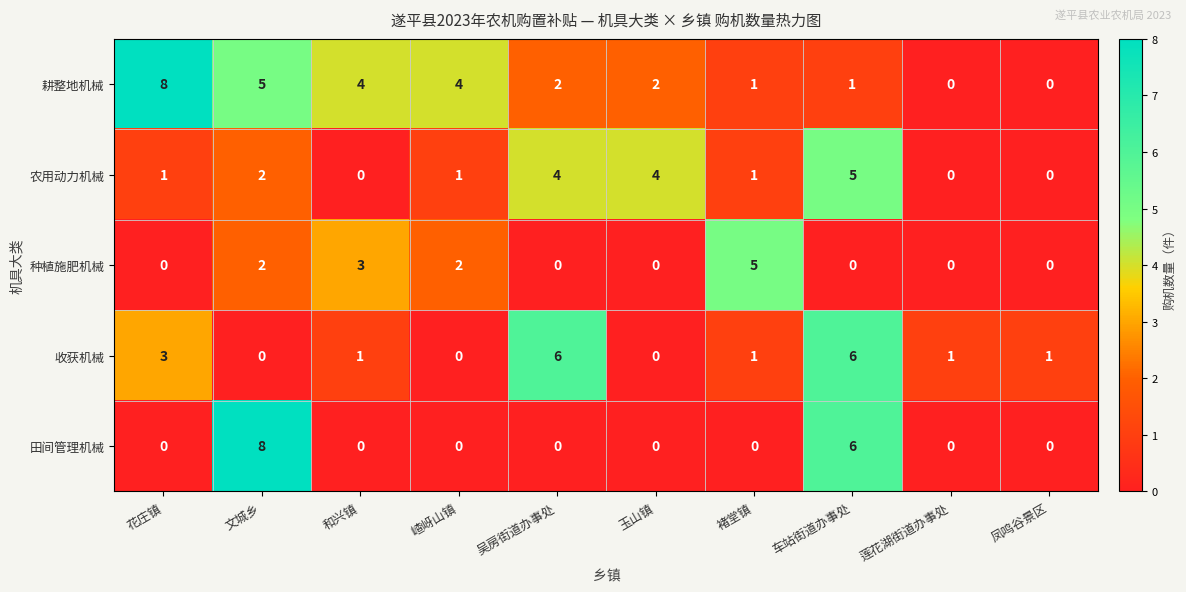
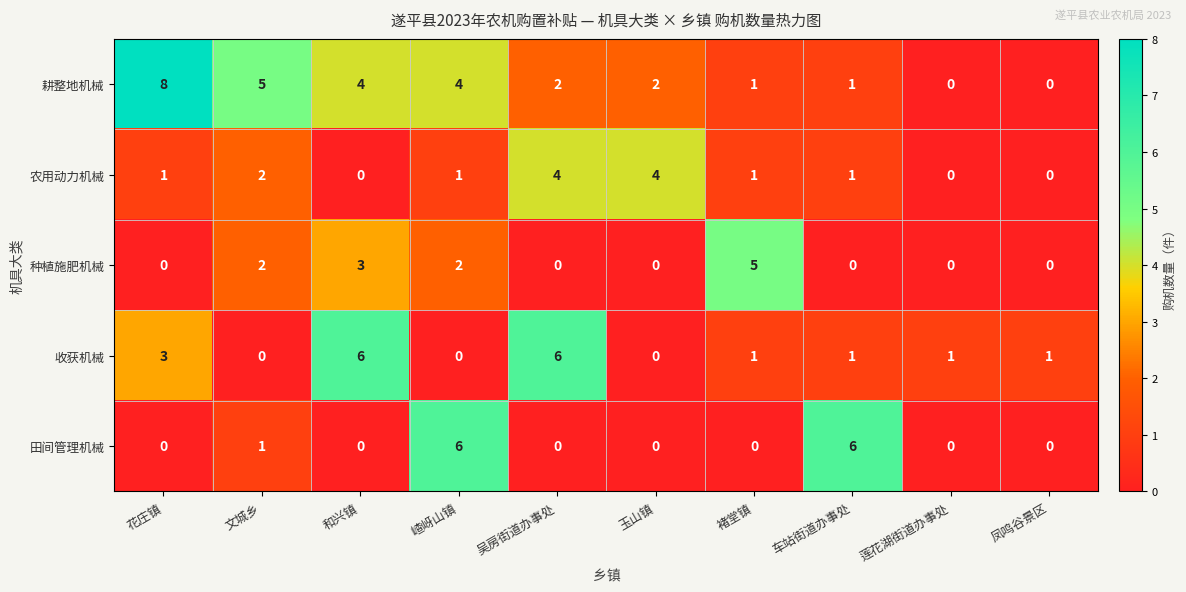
  {
    "耕整地机械": {
      "花庄镇": 8,
      "文城乡": 5,
      "和兴镇": 4,
      "嵖岈山镇": 4,
      "吴房街道办事处": 2,
      "玉山镇": 2,
      "褚堂镇": 1,
      "车站街道办事处": 1,
      "莲花湖街道办事处": 0,
      "凤鸣谷景区": 0
    },
    "农用动力机械": {
      "花庄镇": 1,
      "文城乡": 2,
      "和兴镇": 0,
      "嵖岈山镇": 1,
      "吴房街道办事处": 4,
      "玉山镇": 4,
      "褚堂镇": 1,
-     "车站街道办事处": 5,
+     "车站街道办事处": 1,
      "莲花湖街道办事处": 0,
      "凤鸣谷景区": 0
    },
    "种植施肥机械": {
      "花庄镇": 0,
      "文城乡": 2,
      "和兴镇": 3,
      "嵖岈山镇": 2,
      "吴房街道办事处": 0,
      "玉山镇": 0,
      "褚堂镇": 5,
      "车站街道办事处": 0,
      "莲花湖街道办事处": 0,
      "凤鸣谷景区": 0
    },
    "收获机械": {
      "花庄镇": 3,
      "文城乡": 0,
-     "和兴镇": 1,
+     "和兴镇": 6,
      "嵖岈山镇": 0,
      "吴房街道办事处": 6,
      "玉山镇": 0,
      "褚堂镇": 1,
-     "车站街道办事处": 6,
+     "车站街道办事处": 1,
      "莲花湖街道办事处": 1,
      "凤鸣谷景区": 1
    },
    "田间管理机械": {
      "花庄镇": 0,
-     "文城乡": 8,
+     "文城乡": 1,
      "和兴镇": 0,
-     "嵖岈山镇": 0,
+     "嵖岈山镇": 6,
      "吴房街道办事处": 0,
      "玉山镇": 0,
      "褚堂镇": 0,
      "车站街道办事处": 6,
      "莲花湖街道办事处": 0,
      "凤鸣谷景区": 0
    }
  }
